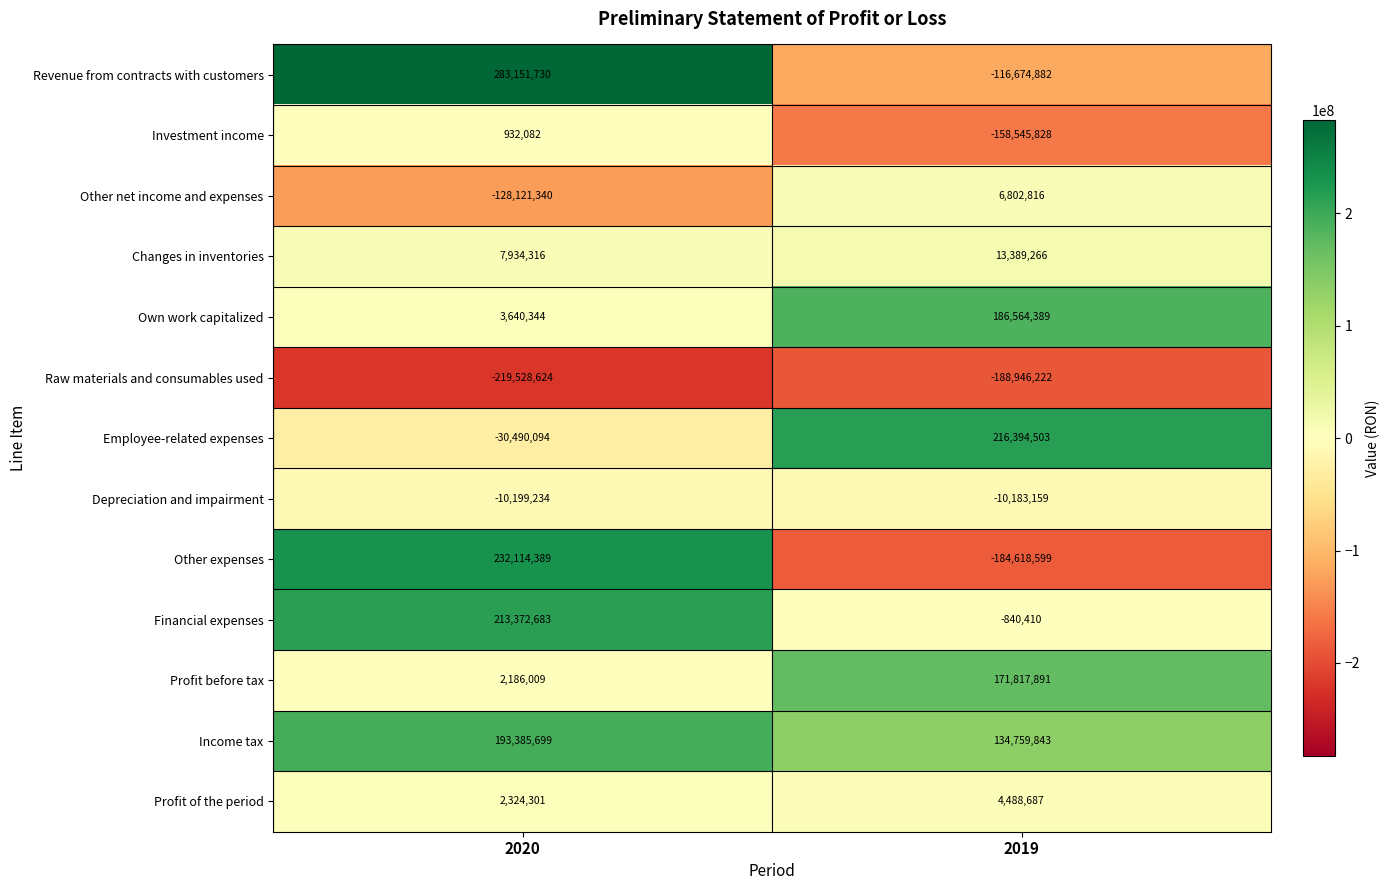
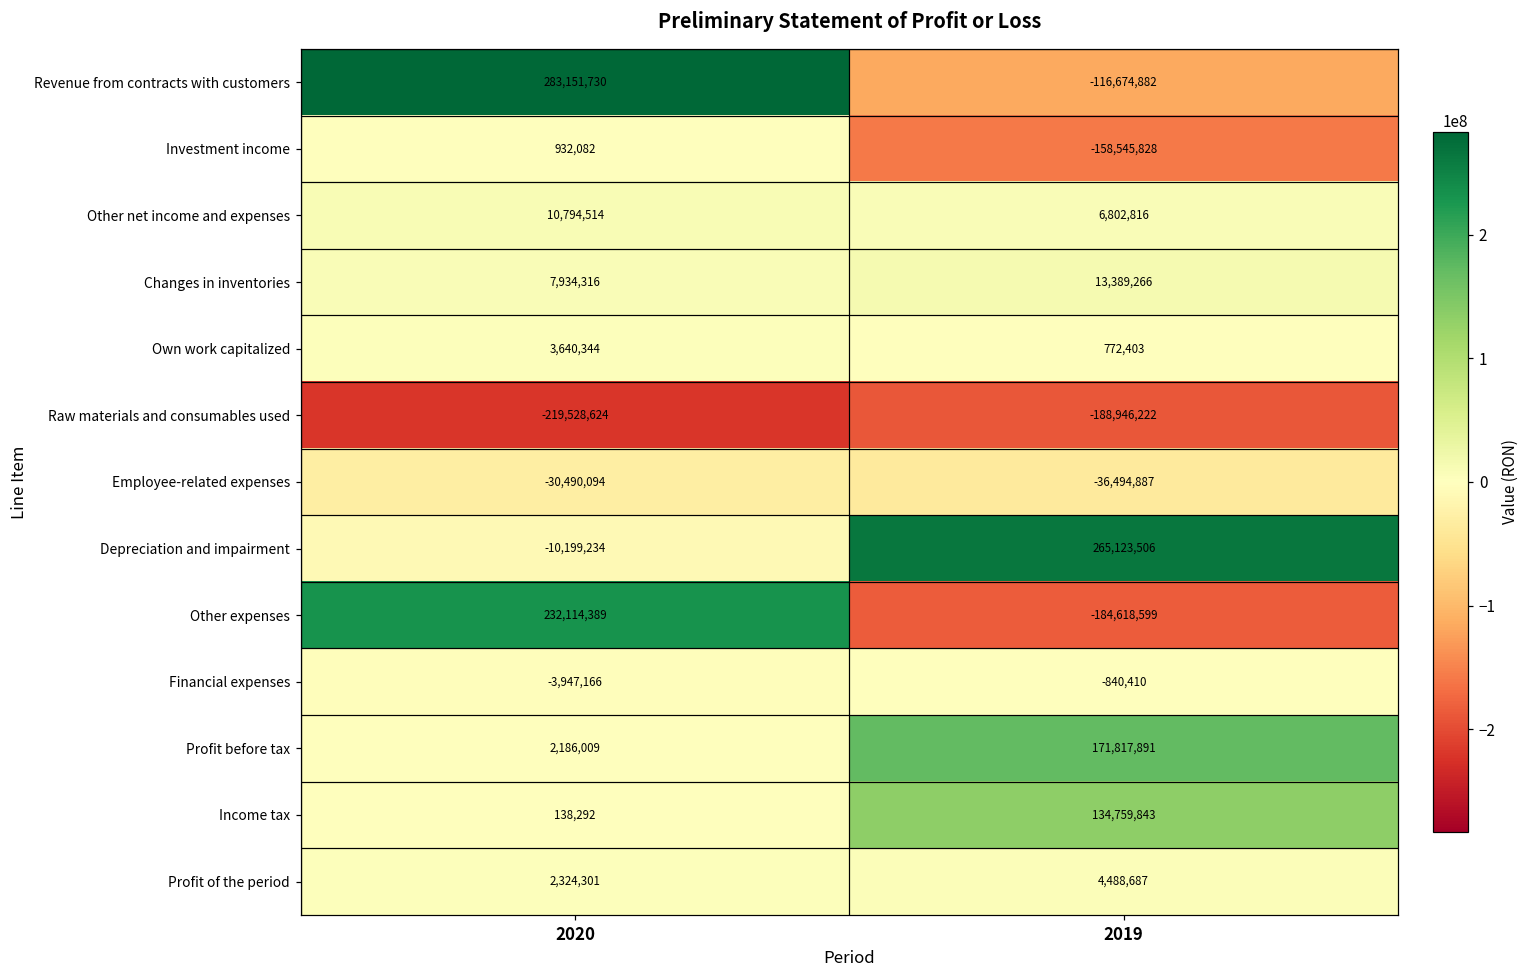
  {
    "Revenue from contracts with customers": {
      "2020": "283,151,730",
      "2019": "-116,674,882"
    },
    "Investment income": {
      "2020": "932,082",
      "2019": "-158,545,828"
    },
    "Other net income and expenses": {
-     "2020": "-128,121,340",
+     "2020": "10,794,514",
      "2019": "6,802,816"
    },
    "Changes in inventories": {
      "2020": "7,934,316",
      "2019": "13,389,266"
    },
    "Own work capitalized": {
      "2020": "3,640,344",
-     "2019": "186,564,389"
+     "2019": "772,403"
    },
    "Raw materials and consumables used": {
      "2020": "-219,528,624",
      "2019": "-188,946,222"
    },
    "Employee-related expenses": {
      "2020": "-30,490,094",
-     "2019": "216,394,503"
+     "2019": "-36,494,887"
    },
    "Depreciation and impairment": {
      "2020": "-10,199,234",
-     "2019": "-10,183,159"
+     "2019": "265,123,506"
    },
    "Other expenses": {
      "2020": "232,114,389",
      "2019": "-184,618,599"
    },
    "Financial expenses": {
-     "2020": "213,372,683",
+     "2020": "-3,947,166",
      "2019": "-840,410"
    },
    "Profit before tax": {
      "2020": "2,186,009",
      "2019": "171,817,891"
    },
    "Income tax": {
-     "2020": "193,385,699",
+     "2020": "138,292",
      "2019": "134,759,843"
    },
    "Profit of the period": {
      "2020": "2,324,301",
      "2019": "4,488,687"
    }
  }
